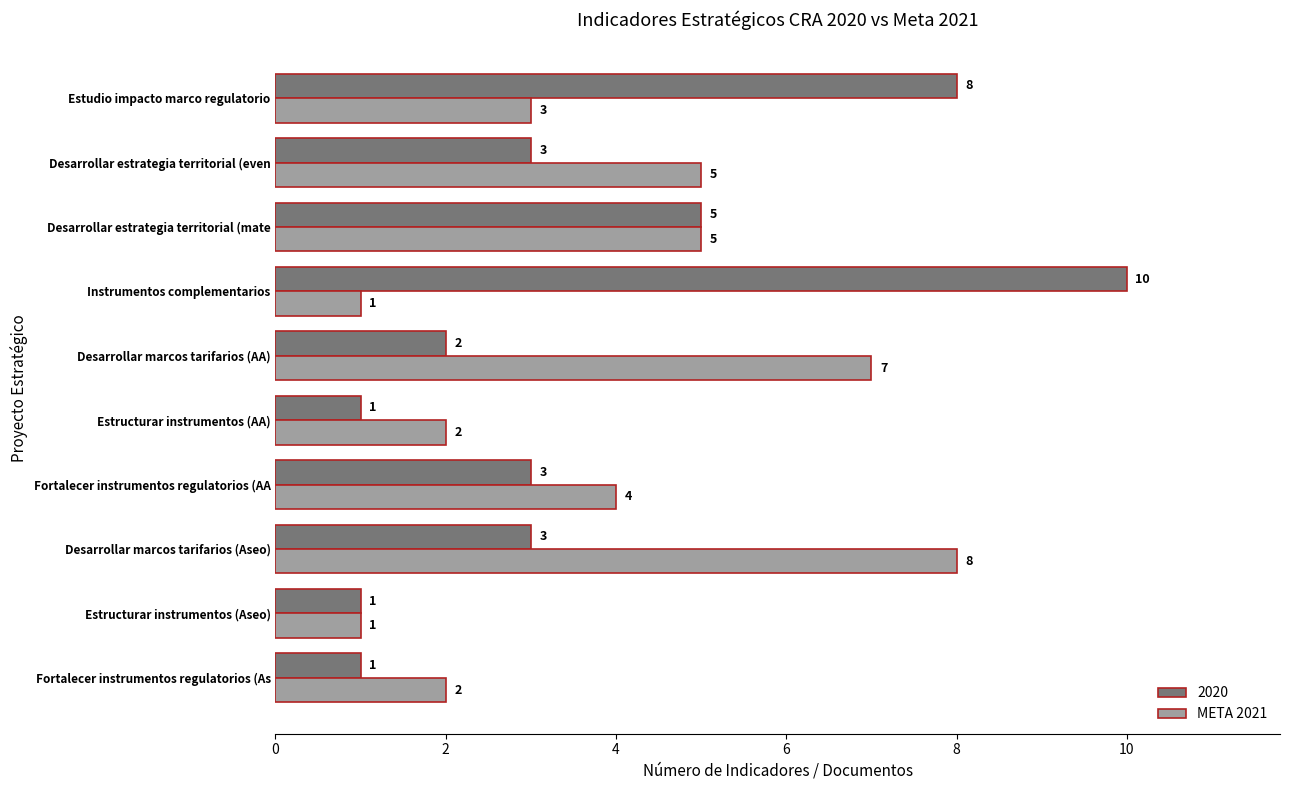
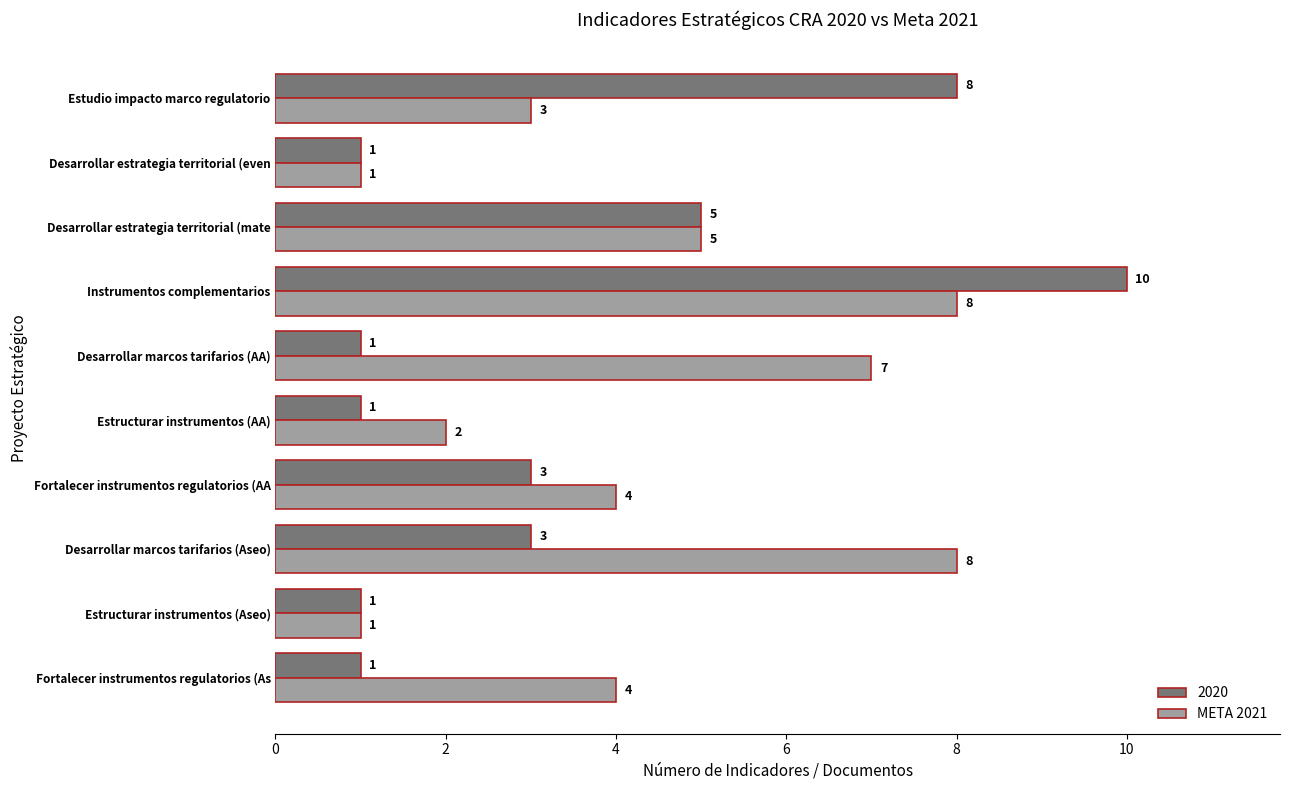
  {
    "2020": {
      "Estudio impacto marco regulatorio": 8,
-     "Desarrollar estrategia territorial (even": 3,
+     "Desarrollar estrategia territorial (even": 1,
      "Desarrollar estrategia territorial (mate": 5,
      "Instrumentos complementarios": 10,
-     "Desarrollar marcos tarifarios (AA)": 2,
+     "Desarrollar marcos tarifarios (AA)": 1,
      "Estructurar instrumentos (AA)": 1,
      "Fortalecer instrumentos regulatorios (AA": 3,
      "Desarrollar marcos tarifarios (Aseo)": 3,
      "Estructurar instrumentos (Aseo)": 1,
      "Fortalecer instrumentos regulatorios (As": 1
    },
    "META 2021": {
      "Estudio impacto marco regulatorio": 3,
-     "Desarrollar estrategia territorial (even": 5,
+     "Desarrollar estrategia territorial (even": 1,
      "Desarrollar estrategia territorial (mate": 5,
-     "Instrumentos complementarios": 1,
+     "Instrumentos complementarios": 8,
      "Desarrollar marcos tarifarios (AA)": 7,
      "Estructurar instrumentos (AA)": 2,
      "Fortalecer instrumentos regulatorios (AA": 4,
      "Desarrollar marcos tarifarios (Aseo)": 8,
      "Estructurar instrumentos (Aseo)": 1,
-     "Fortalecer instrumentos regulatorios (As": 2
+     "Fortalecer instrumentos regulatorios (As": 4
    }
  }
